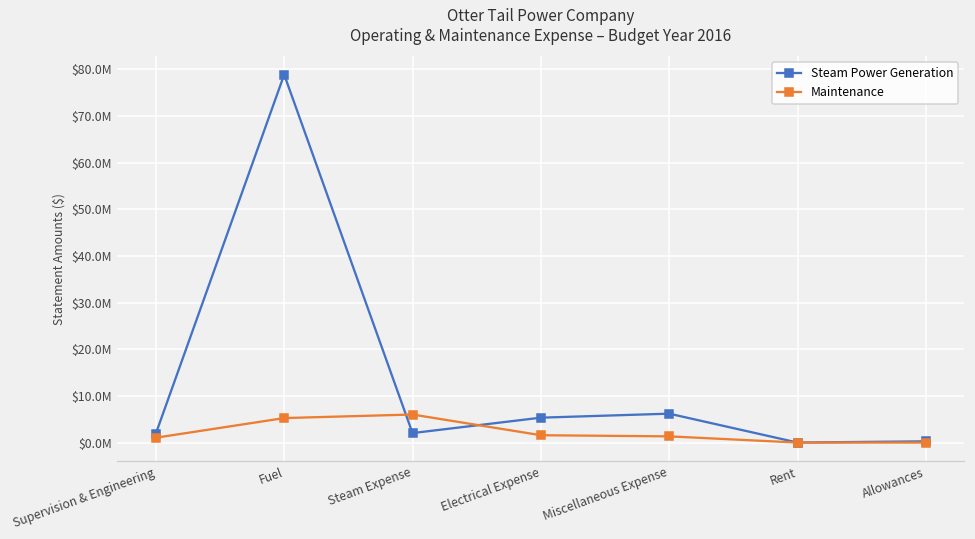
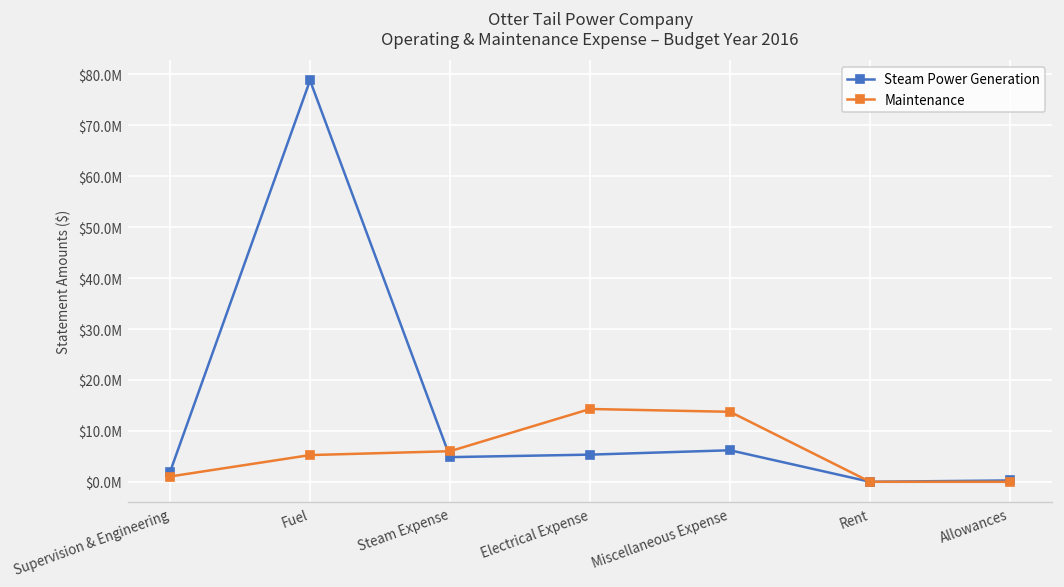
  {
    "Steam Power Generation": {
      "Supervision & Engineering": "$2000000",
      "Fuel": "$79000000",
-     "Steam Expense": "$2000000",
+     "Steam Expense": "$5000000",
      "Electrical Expense": "$5000000",
      "Miscellaneous Expense": "$6000000"
    },
    "Maintenance": {
      "Supervision & Engineering": "$1000000",
      "Fuel": "$5000000",
      "Steam Expense": "$6000000",
-     "Electrical Expense": "$2000000",
-     "Miscellaneous Expense": "$1000000"
+     "Electrical Expense": "$14000000",
+     "Miscellaneous Expense": "$14000000"
    }
  }
